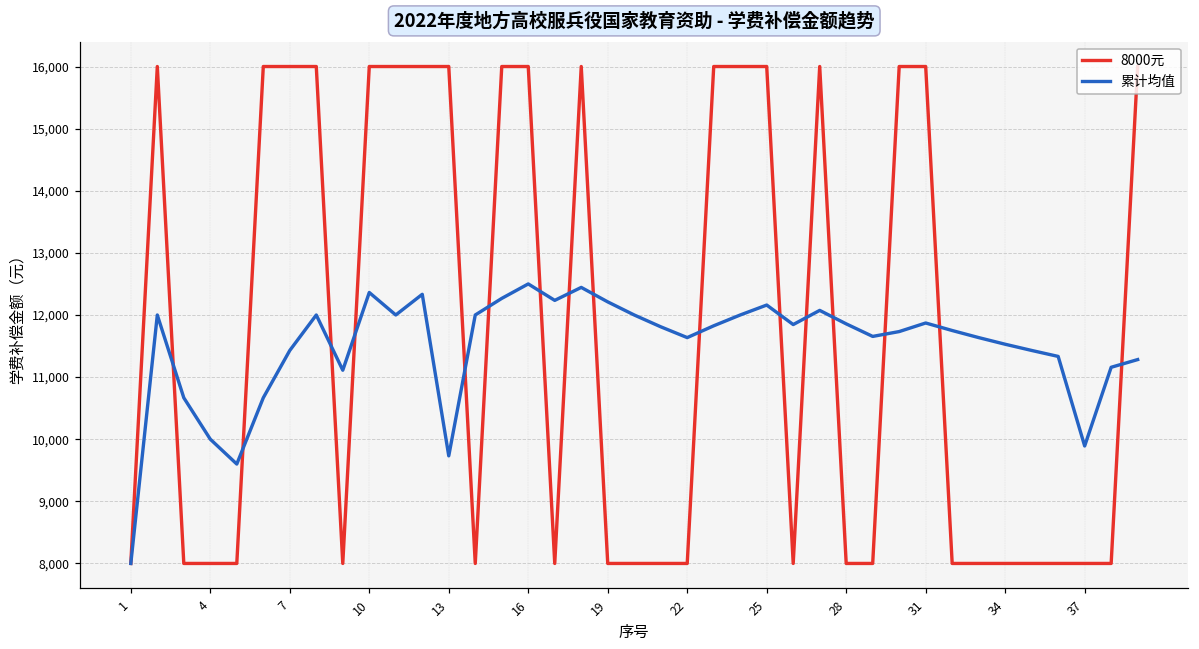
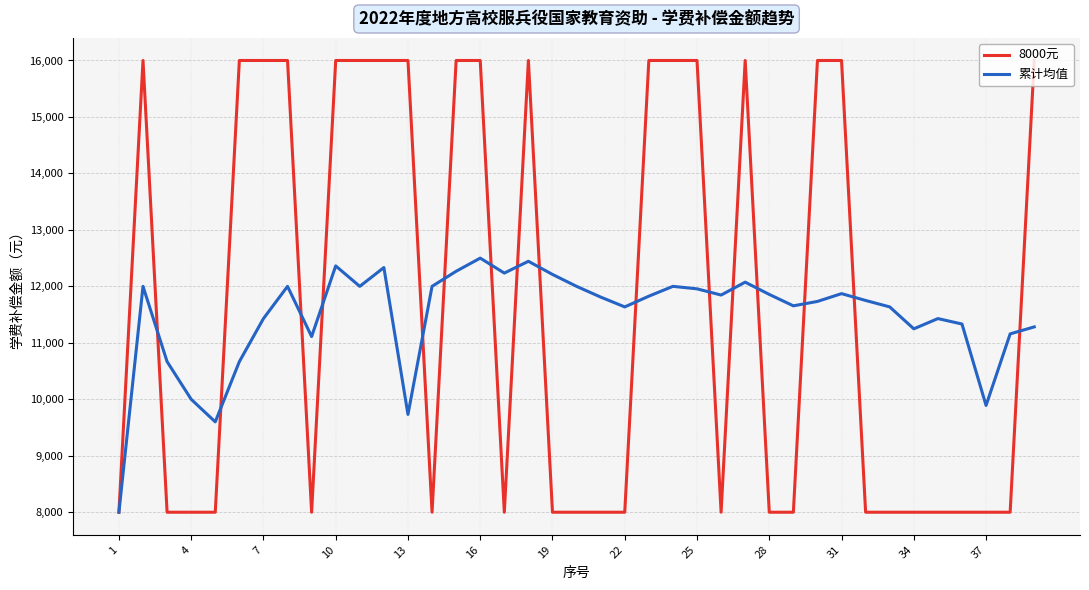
  {
    "8000元": {
      "4": "8,000",
      "7": "16,000",
      "10": "16,000",
      "13": "16,000",
      "16": "16,000",
      "19": "8,000",
      "22": "8,000",
      "25": "16,000",
      "28": "8,000",
      "31": "16,000",
      "34": "8,000",
      "37": "8,000"
    },
    "累计均值": {
      "4": "10,000",
      "7": "11,400",
      "10": "12,400",
      "13": "9,700",
      "16": "12,500",
      "19": "12,200",
      "22": "11,600",
-     "25": "12,200",
+     "25": "12,000",
      "28": "11,900",
      "31": "11,900",
-     "34": "11,500",
+     "34": "11,200",
      "37": "9,900"
    }
  }
